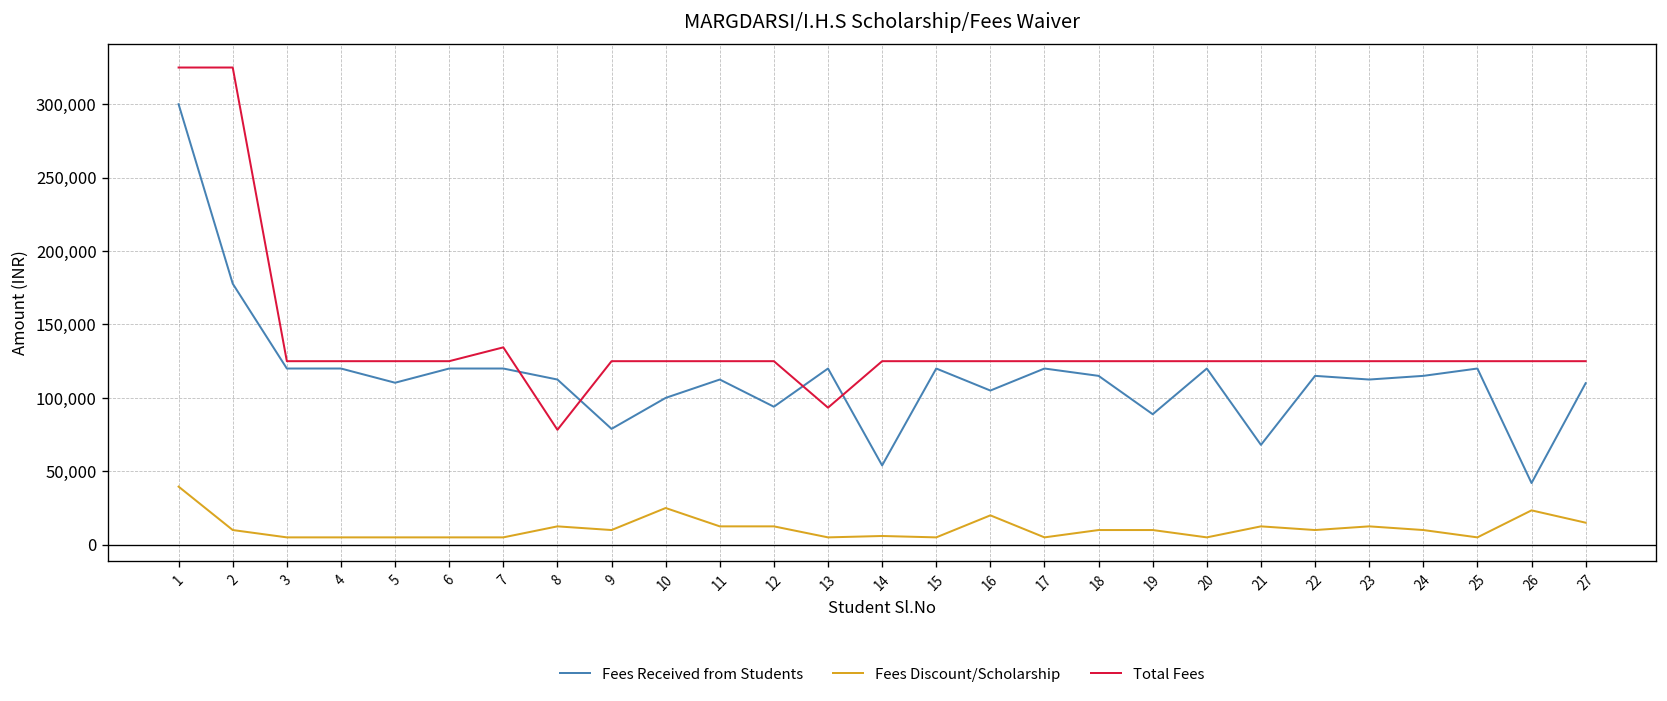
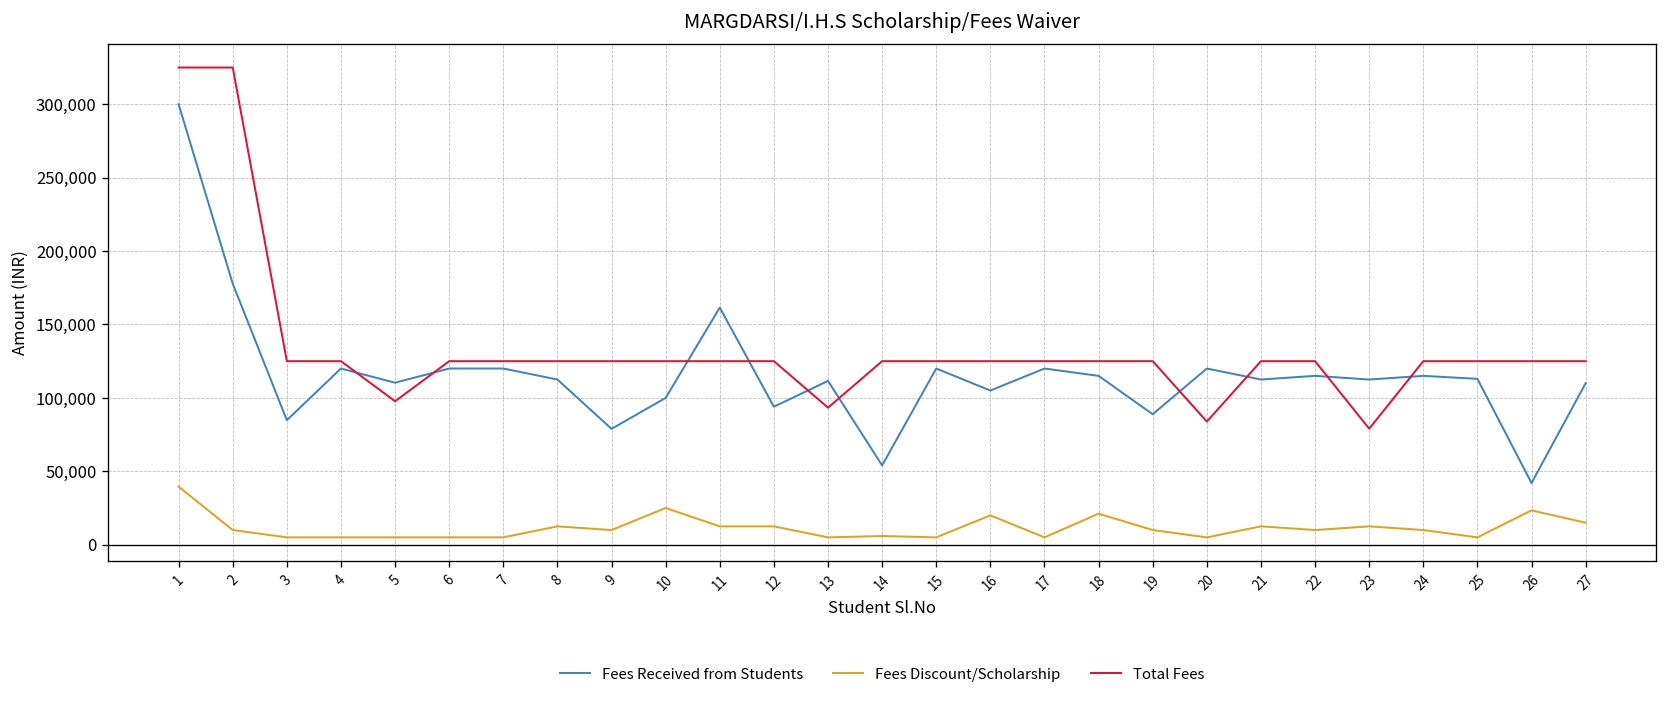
  {
    "Fees Received from Students": {
      "1": "300,000",
      "2": "178,000",
-     "3": "120,000",
+     "3": "85,000",
      "4": "120,000",
      "5": "110,000",
      "6": "120,000",
      "7": "120,000",
      "8": "113,000",
      "9": "79,000",
      "10": "100,000",
-     "11": "113,000",
+     "11": "161,000",
      "12": "94,000",
-     "13": "120,000",
+     "13": "112,000",
      "14": "54,000",
      "15": "120,000",
      "16": "105,000",
      "17": "120,000",
      "18": "115,000",
      "19": "89,000",
      "20": "120,000",
-     "21": "68,000",
+     "21": "113,000",
      "22": "115,000",
      "23": "113,000",
      "24": "115,000",
-     "25": "120,000",
+     "25": "113,000",
      "26": "42,000",
      "27": "110,000"
    },
    "Fees Discount/Scholarship": {
      "1": "40,000",
      "2": "10,000",
      "3": "5,000",
      "4": "5,000",
      "5": "5,000",
      "6": "5,000",
      "7": "5,000",
      "8": "13,000",
      "9": "10,000",
      "10": "25,000",
      "11": "13,000",
      "12": "13,000",
      "13": "5,000",
      "14": "6,000",
      "15": "5,000",
      "16": "20,000",
      "17": "5,000",
-     "18": "10,000",
+     "18": "21,000",
      "19": "10,000",
      "20": "5,000",
      "21": "13,000",
      "22": "10,000",
      "23": "13,000",
      "24": "10,000",
      "25": "5,000",
      "26": "23,000",
      "27": "15,000"
    },
    "Total Fees": {
      "1": "325,000",
      "2": "325,000",
      "3": "125,000",
      "4": "125,000",
-     "5": "125,000",
+     "5": "98,000",
      "6": "125,000",
-     "7": "134,000",
-     "8": "78,000",
+     "7": "125,000",
+     "8": "125,000",
      "9": "125,000",
      "10": "125,000",
      "11": "125,000",
      "12": "125,000",
      "13": "93,000",
      "14": "125,000",
      "15": "125,000",
      "16": "125,000",
      "17": "125,000",
      "18": "125,000",
      "19": "125,000",
-     "20": "125,000",
+     "20": "84,000",
      "21": "125,000",
      "22": "125,000",
-     "23": "125,000",
+     "23": "79,000",
      "24": "125,000",
      "25": "125,000",
      "26": "125,000",
      "27": "125,000"
    }
  }
